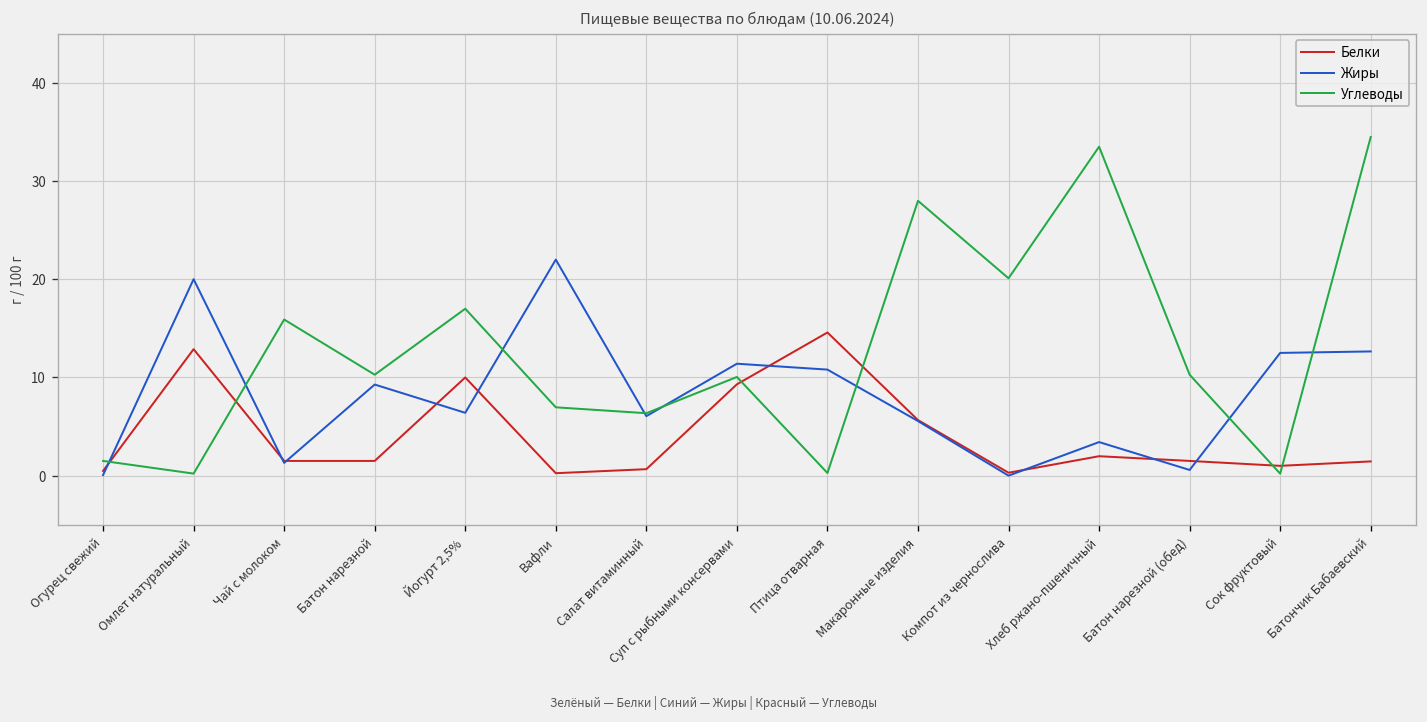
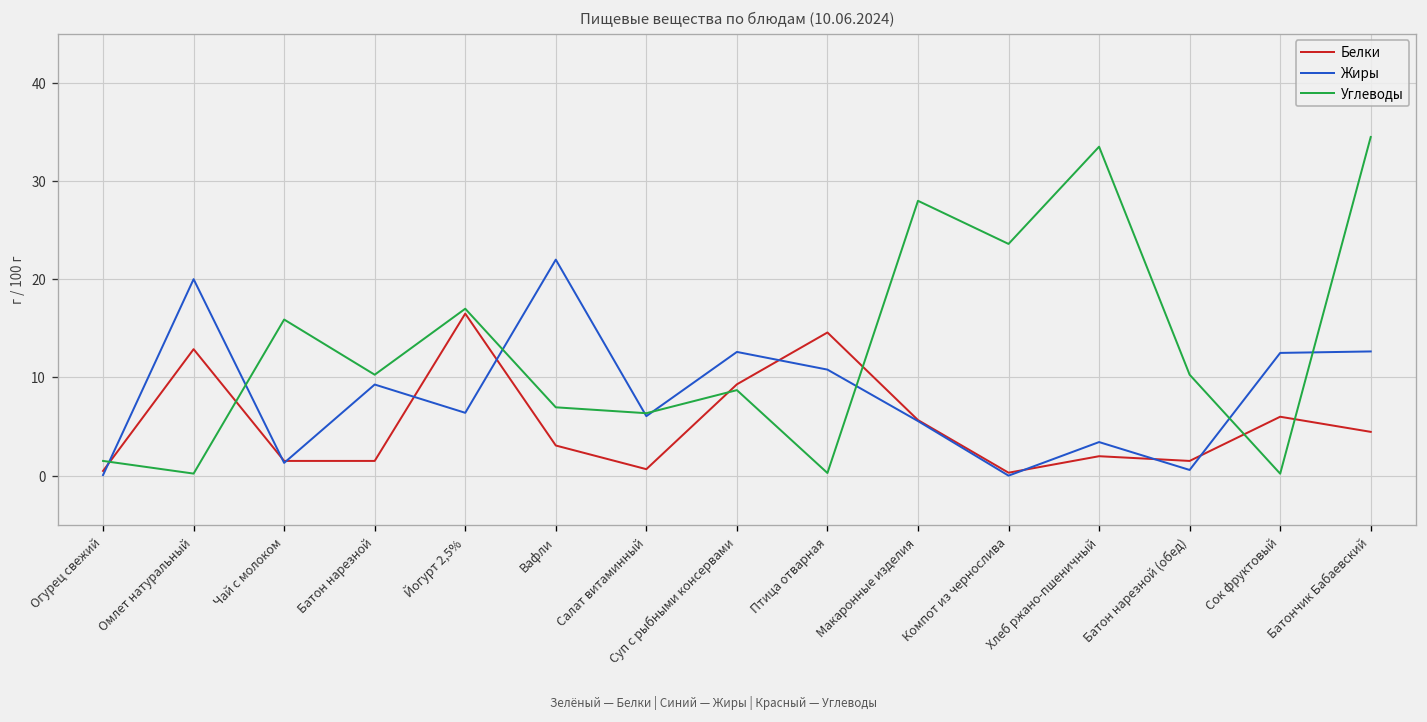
  {
    "Белки": {
      "Огурец свежий": 0,
      "Омлет натуральный": 13,
      "Батон нарезной": 2,
-     "Йогурт 2,5%": 10,
-     "Вафли": 0,
+     "Йогурт 2,5%": 17,
+     "Вафли": 3,
      "Салат витаминный": 1,
      "Суп с рыбными консервами": 9,
      "Птица отварная": 15,
      "Хлеб ржано-пшеничный": 2,
      "Батон нарезной (обед)": 2,
-     "Сок фруктовый": 1,
-     "Батончик Бабаевский": 1
+     "Сок фруктовый": 6,
+     "Батончик Бабаевский": 4
    },
    "Жиры": {
      "Огурец свежий": 0,
      "Омлет натуральный": 20,
      "Батон нарезной": 9,
      "Йогурт 2,5%": 6,
      "Вафли": 22,
-     "Суп с рыбными консервами": 11,
+     "Суп с рыбными консервами": 13,
      "Птица отварная": 11,
      "Хлеб ржано-пшеничный": 3,
      "Батон нарезной (обед)": 1,
      "Сок фруктовый": 13,
      "Батончик Бабаевский": 13
    },
    "Углеводы": {
      "Огурец свежий": 2,
      "Омлет натуральный": 0,
      "Чай с молоком": 16,
      "Батон нарезной": 10,
      "Йогурт 2,5%": 17,
      "Вафли": 7,
-     "Суп с рыбными консервами": 10,
+     "Суп с рыбными консервами": 9,
      "Птица отварная": 0,
      "Макаронные изделия": 28,
-     "Компот из чернослива": 20,
+     "Компот из чернослива": 24,
      "Хлеб ржано-пшеничный": 34,
      "Батон нарезной (обед)": 10,
      "Сок фруктовый": 0,
      "Батончик Бабаевский": 34
    }
  }
